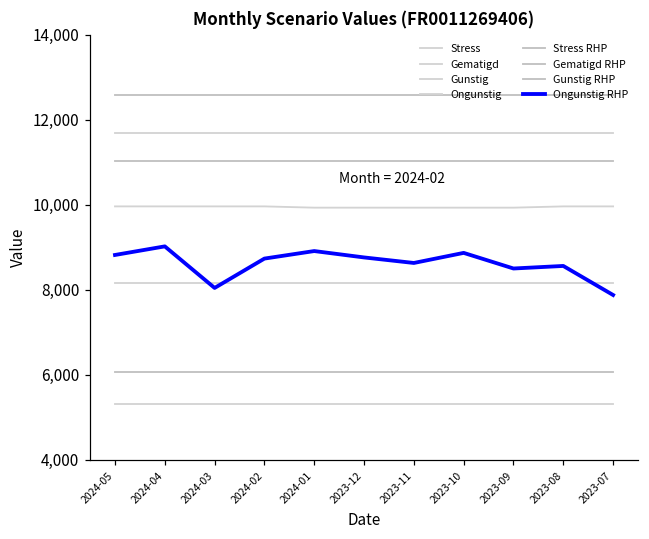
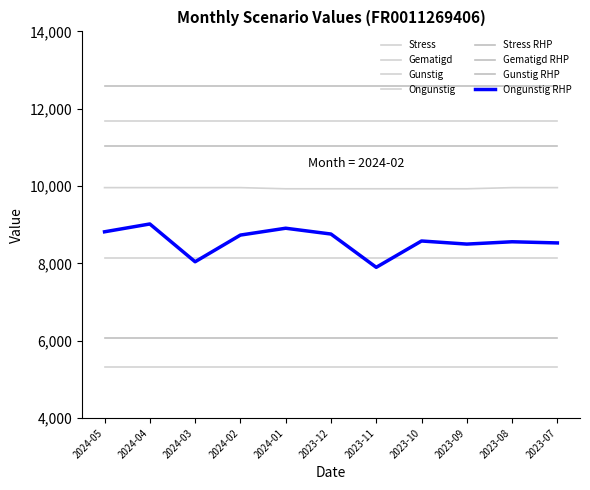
  {
    "Ongunstig RHP": {
      "2024-05": "8,800",
      "2024-04": "9,000",
      "2024-03": "8,000",
      "2024-02": "8,700",
      "2024-01": "8,900",
      "2023-12": "8,800",
-     "2023-11": "8,600",
-     "2023-10": "8,900",
+     "2023-11": "7,900",
+     "2023-10": "8,600",
      "2023-09": "8,500",
      "2023-08": "8,600",
-     "2023-07": "7,900"
+     "2023-07": "8,500"
    }
  }
